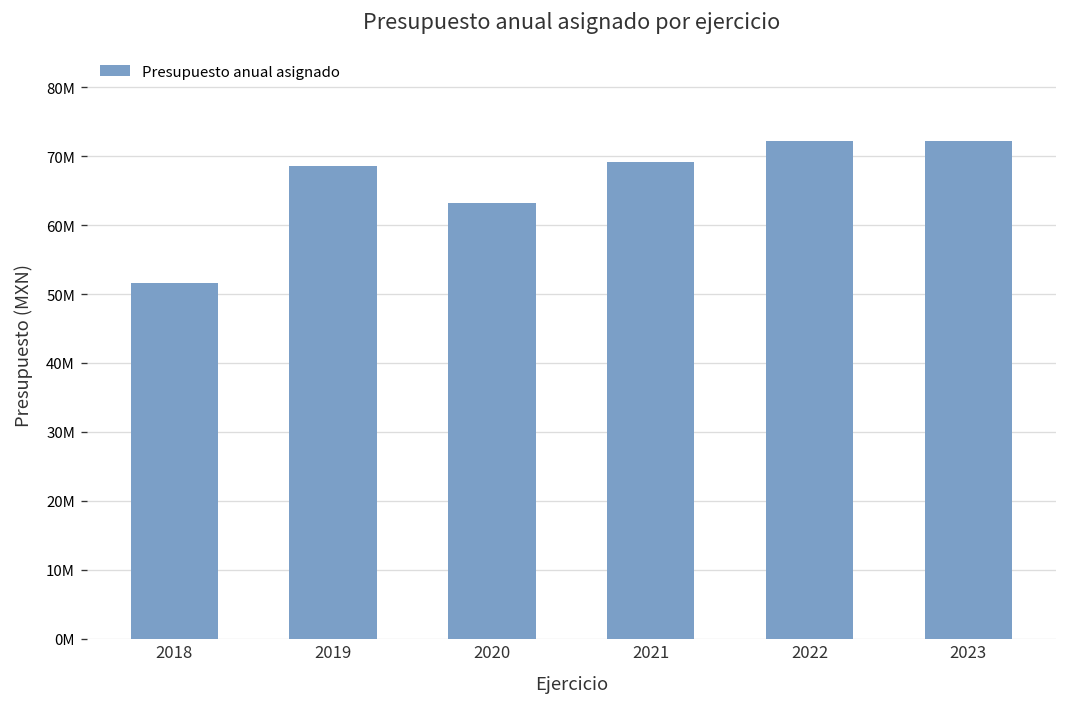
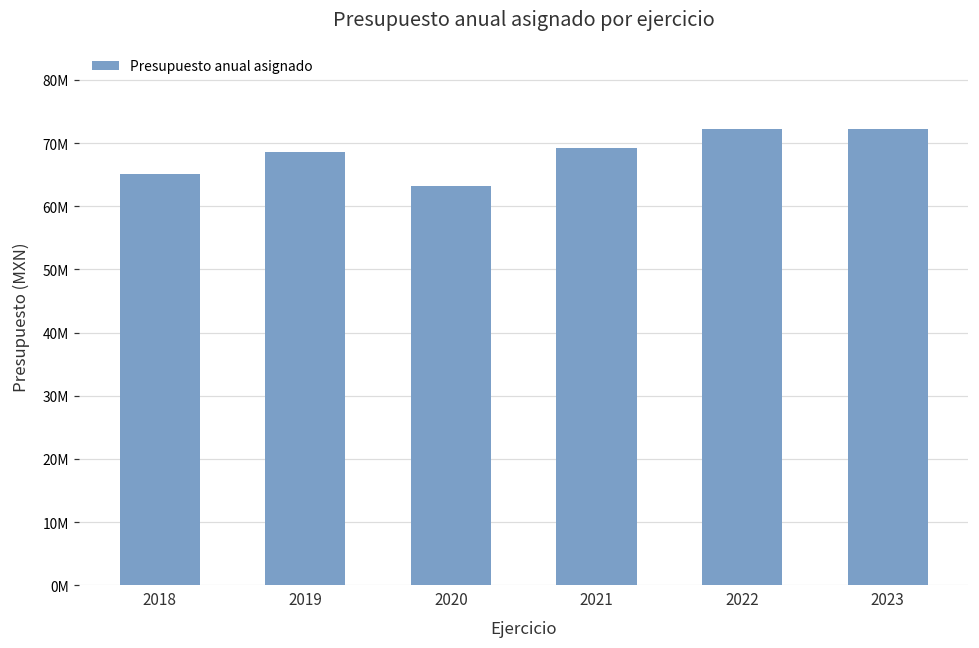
  {
-   "2018": 52000000,
+   "2018": 65000000,
    "2019": 69000000,
    "2020": 63000000,
    "2021": 69000000,
    "2022": 72000000,
    "2023": 72000000
  }
